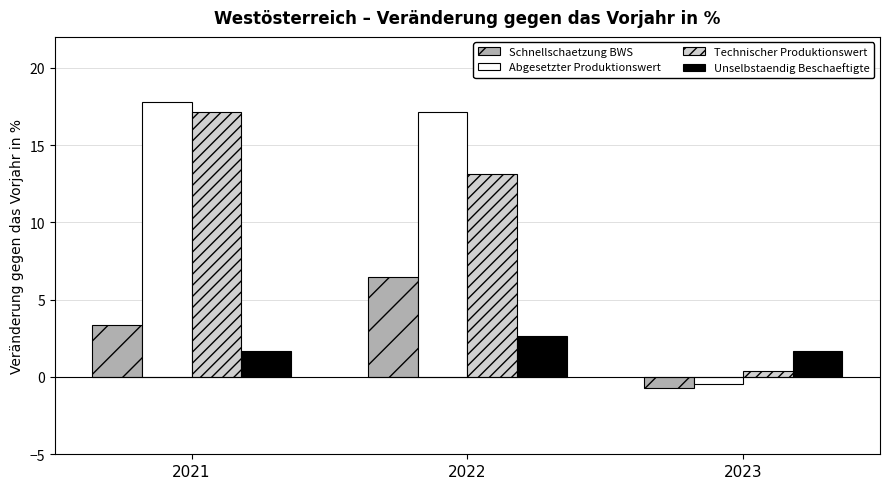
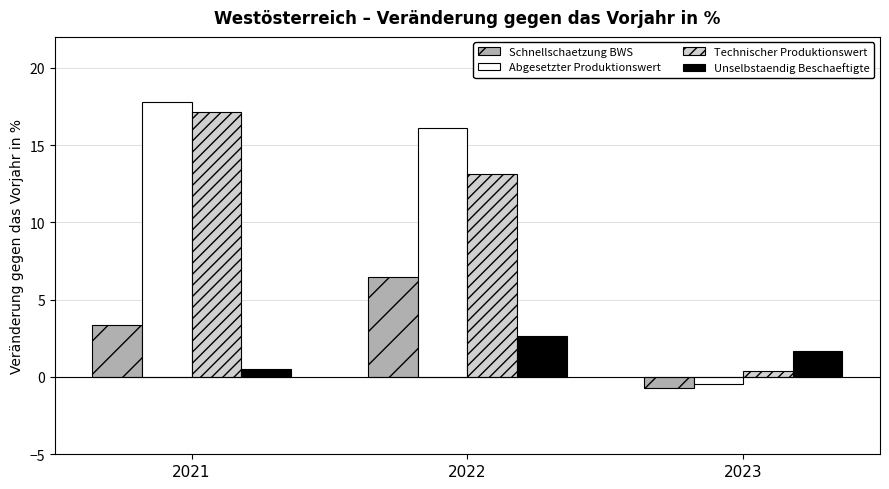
  {
    "Abgesetzter Produktionswert": {
      "2021": 17.8,
-     "2022": 17.2,
+     "2022": 16.1,
      "2023": -0.4
    },
    "Unselbstaendig Beschaeftigte": {
-     "2021": 1.7,
+     "2021": 0.5,
      "2022": 2.6,
      "2023": 1.7
    }
  }
